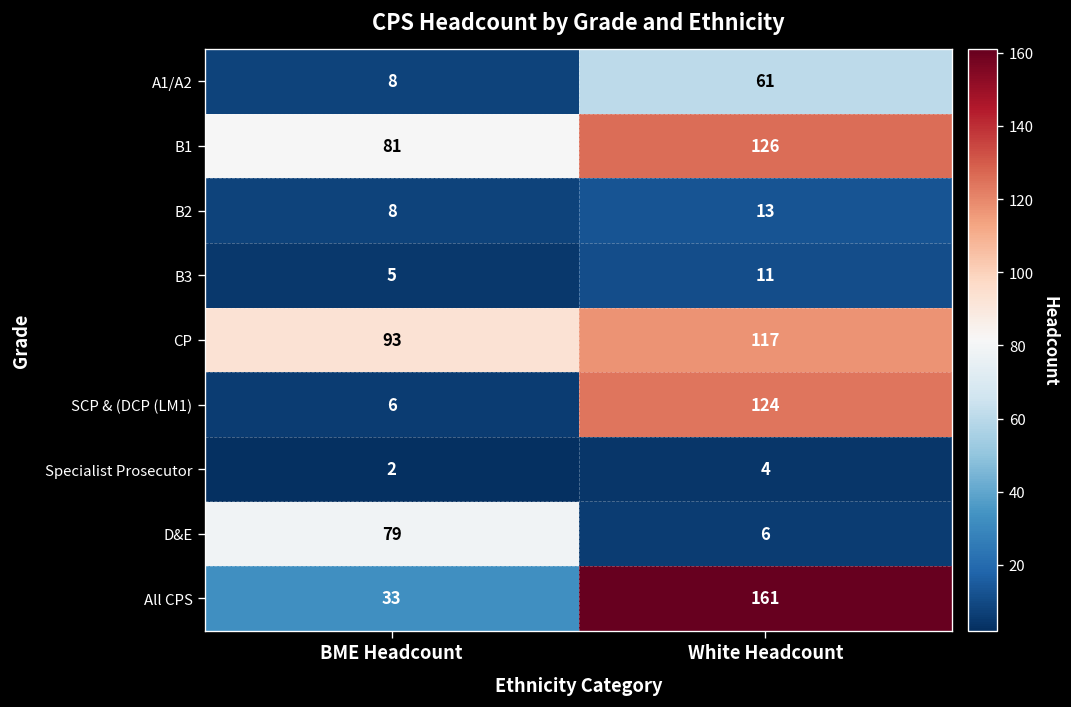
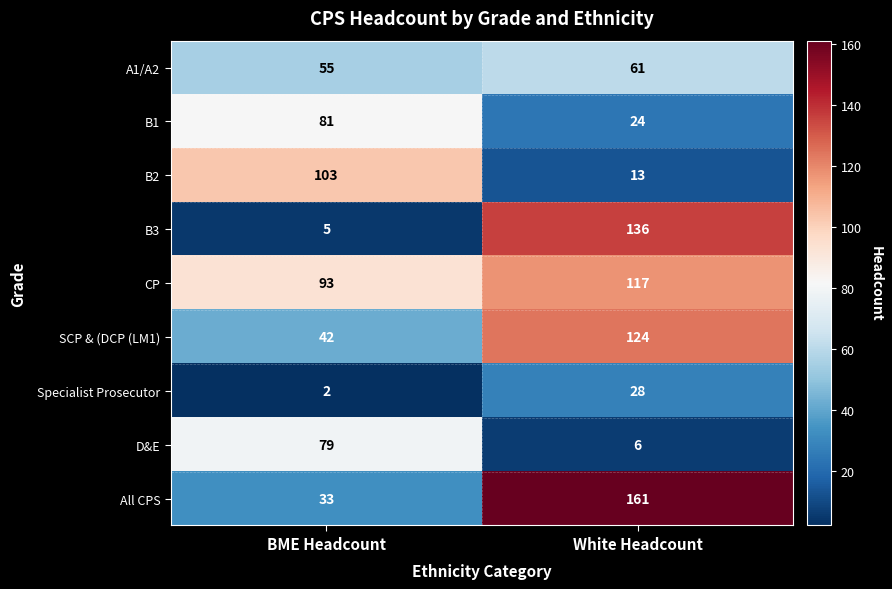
  {
    "A1/A2": {
-     "BME Headcount": 8,
+     "BME Headcount": 55,
      "White Headcount": 61
    },
    "B1": {
      "BME Headcount": 81,
-     "White Headcount": 126
+     "White Headcount": 24
    },
    "B2": {
-     "BME Headcount": 8,
+     "BME Headcount": 103,
      "White Headcount": 13
    },
    "B3": {
      "BME Headcount": 5,
-     "White Headcount": 11
+     "White Headcount": 136
    },
    "CP": {
      "BME Headcount": 93,
      "White Headcount": 117
    },
    "SCP & (DCP (LM1)": {
-     "BME Headcount": 6,
+     "BME Headcount": 42,
      "White Headcount": 124
    },
    "Specialist Prosecutor": {
      "BME Headcount": 2,
-     "White Headcount": 4
+     "White Headcount": 28
    },
    "D&E": {
      "BME Headcount": 79,
      "White Headcount": 6
    },
    "All CPS": {
      "BME Headcount": 33,
      "White Headcount": 161
    }
  }
